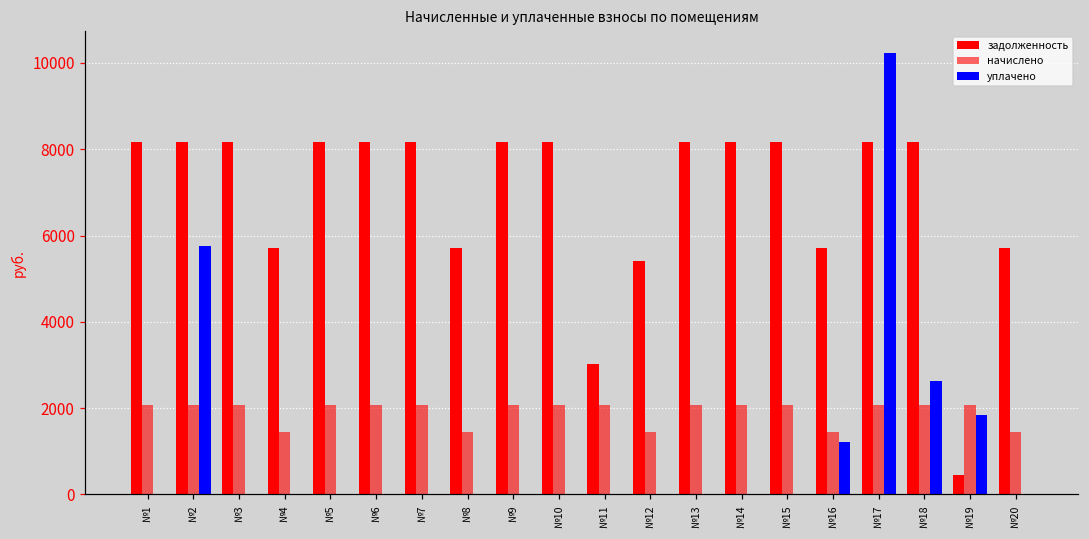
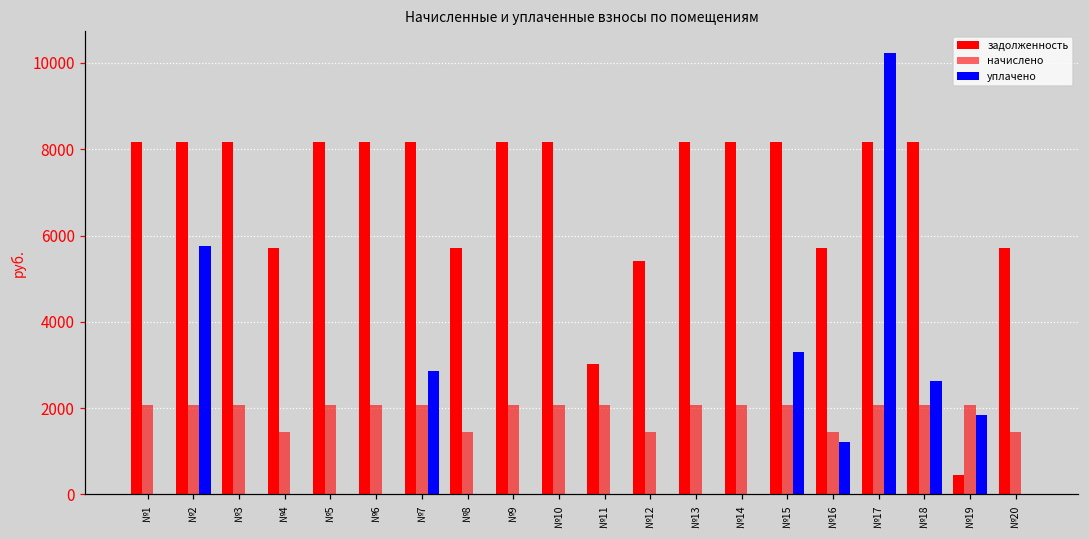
  {
    "уплачено": {
      "№1": 0,
      "№2": 5800,
      "№3": 0,
      "№4": 0,
      "№5": 0,
      "№6": 0,
-     "№7": 0,
+     "№7": 2900,
      "№8": 0,
      "№9": 0,
      "№10": 0,
      "№11": 0,
      "№12": 0,
      "№13": 0,
      "№14": 0,
-     "№15": 0,
+     "№15": 3300,
      "№16": 1200,
      "№17": 10200,
      "№18": 2600,
      "№19": 1800,
      "№20": 0
    }
  }
